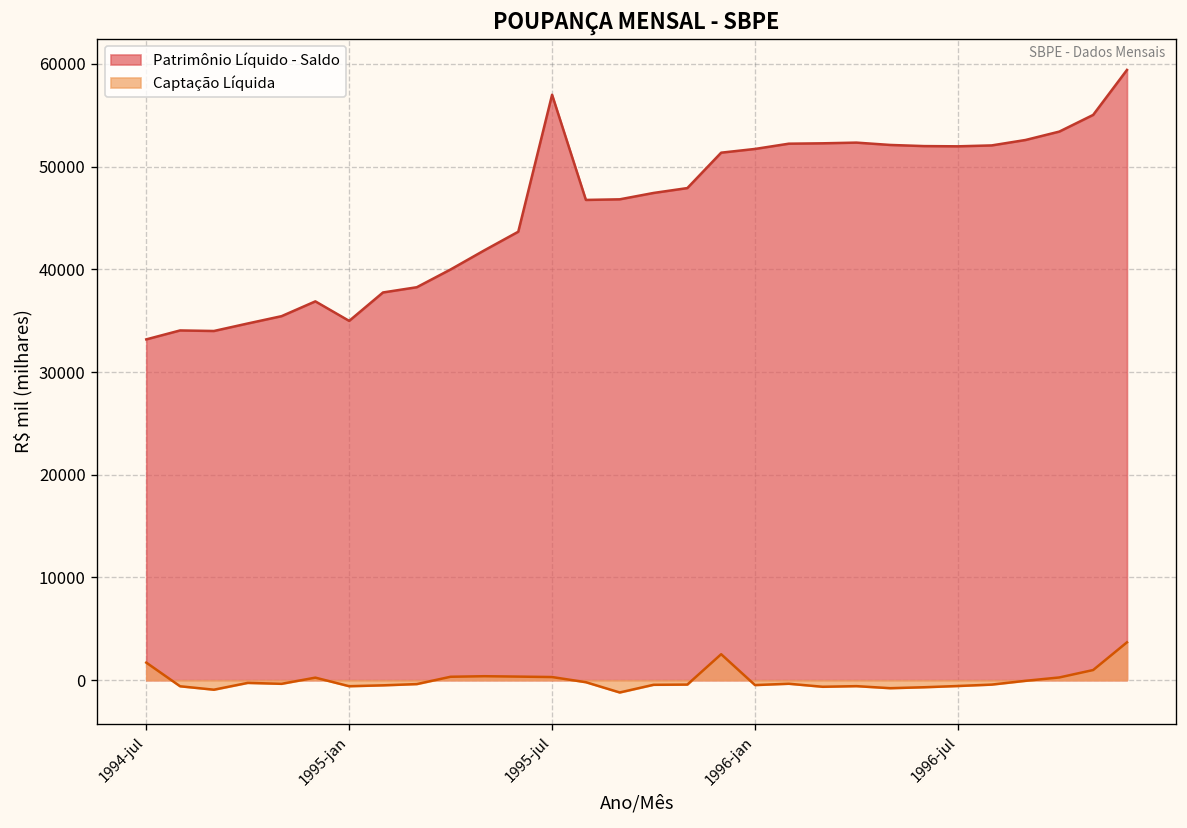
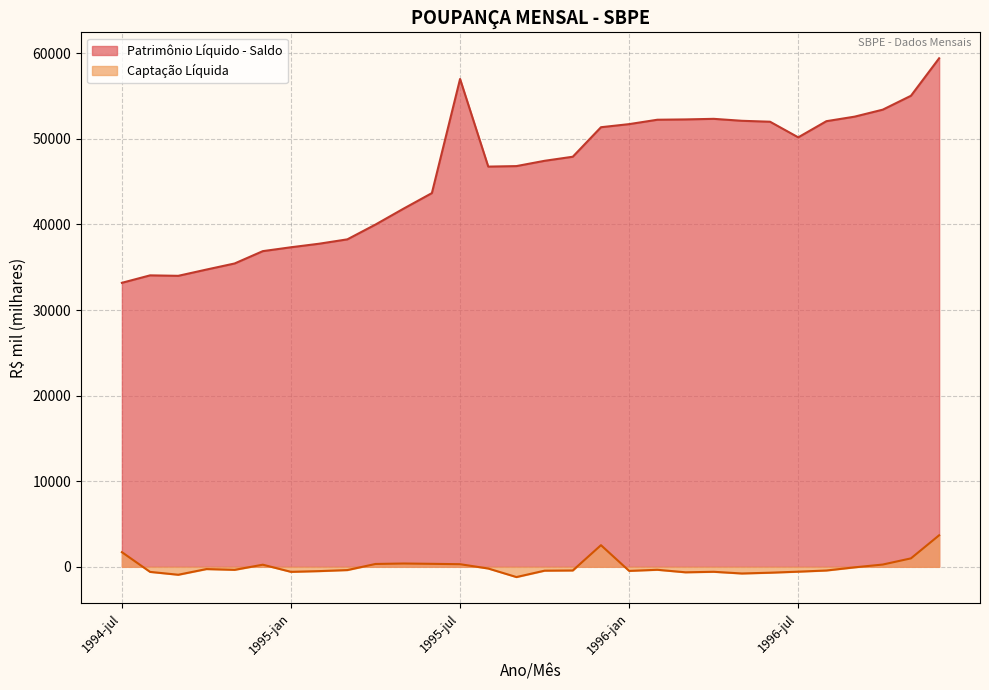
  {
    "Patrimônio Líquido - Saldo": {
      "1994-jul": 33000,
-     "1995-jan": 35000,
+     "1995-jan": 37000,
      "1995-jul": 57000,
      "1996-jan": 52000,
-     "1996-jul": 52000
+     "1996-jul": 50000
    }
  }
